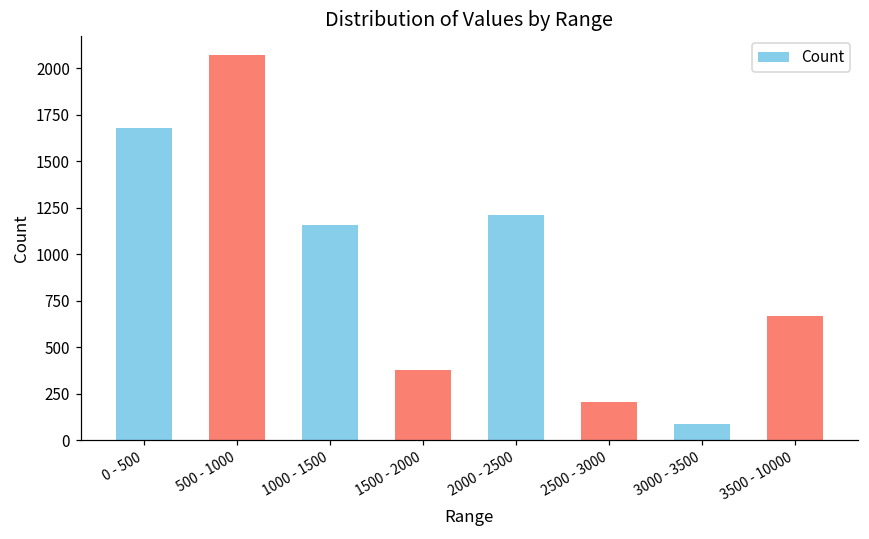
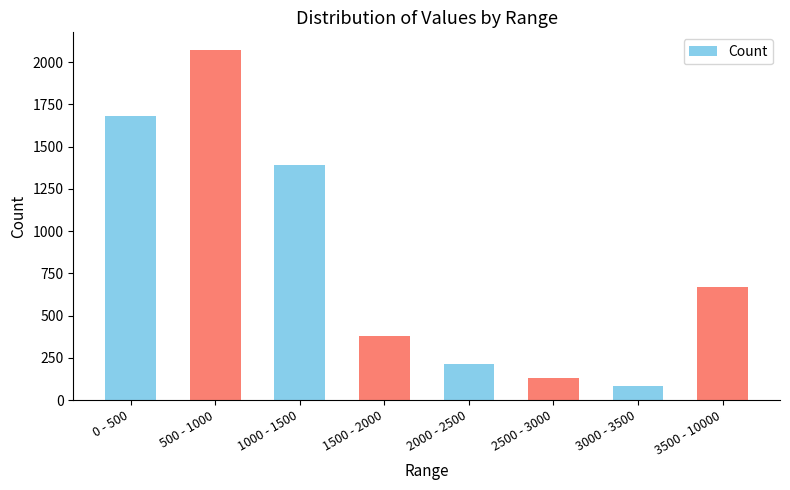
  {
    "0 - 500": 1680,
    "500 - 1000": 2070,
-   "1000 - 1500": 1160,
+   "1000 - 1500": 1390,
    "1500 - 2000": 380,
-   "2000 - 2500": 1210,
-   "2500 - 3000": 200,
+   "2000 - 2500": 210,
+   "2500 - 3000": 130,
    "3000 - 3500": 80,
    "3500 - 10000": 670
  }
